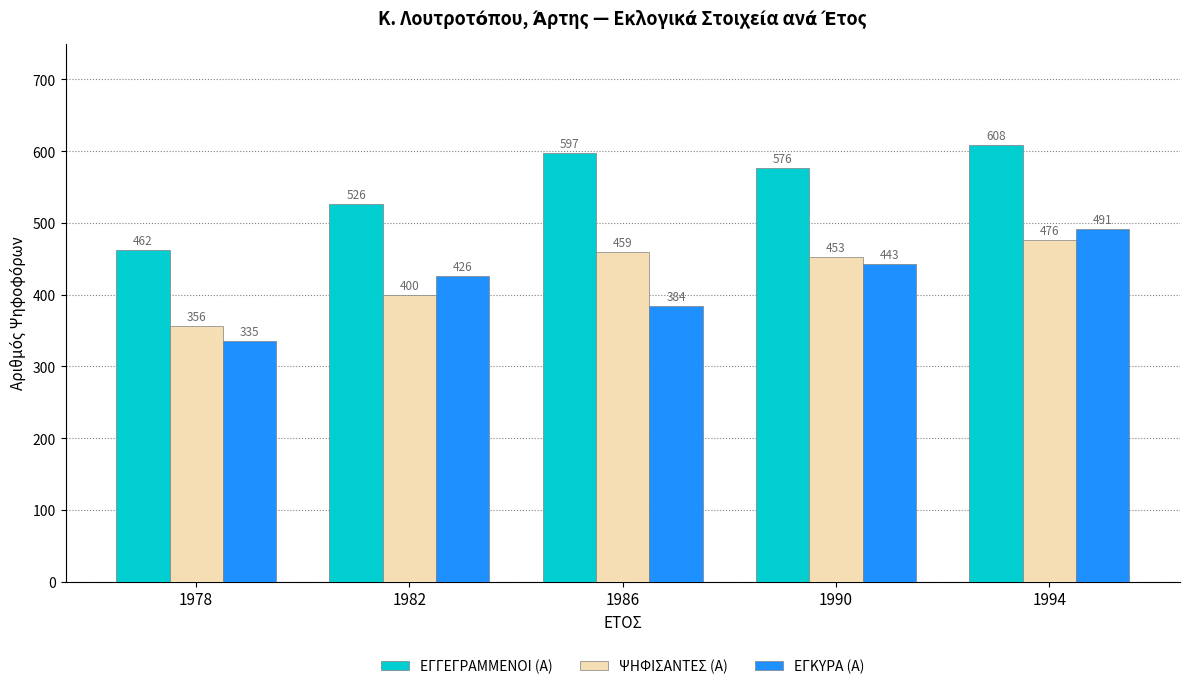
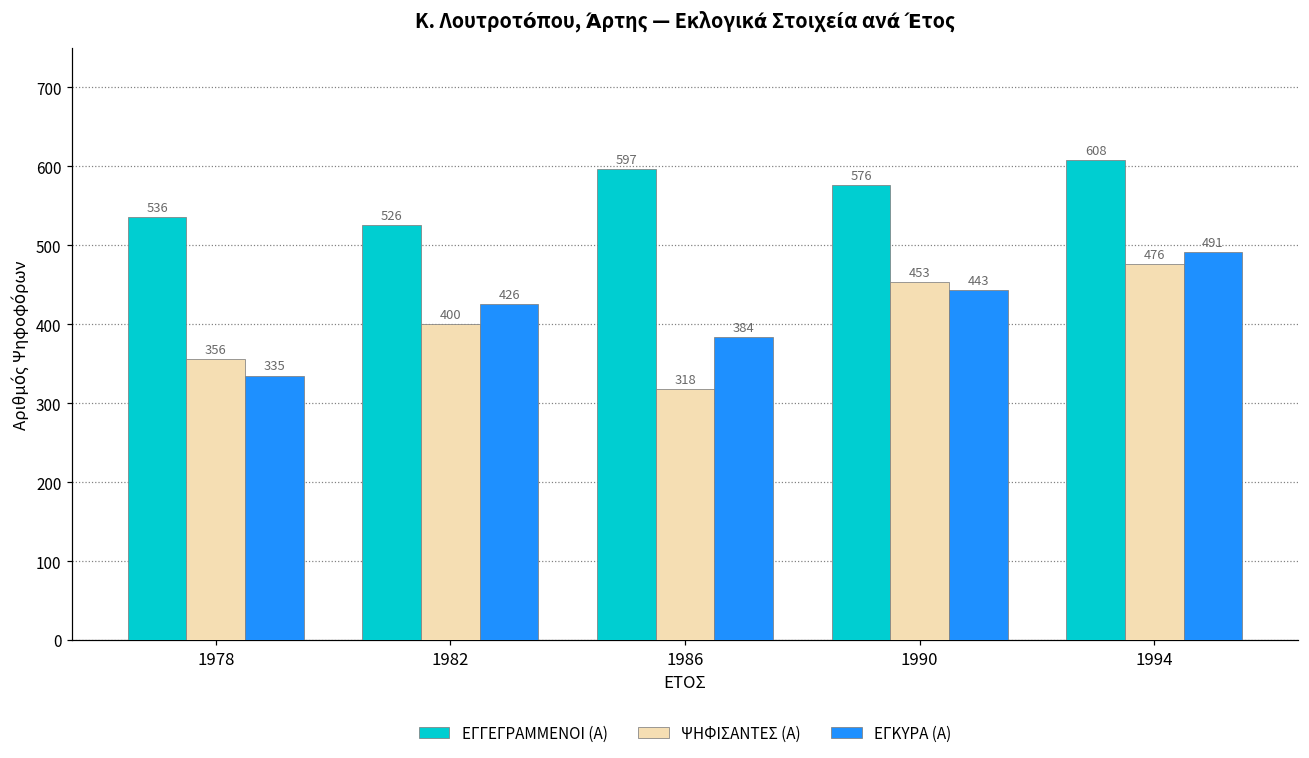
  {
    "ΕΓΓΕΓΡΑΜΜΕΝΟΙ (Α)": {
-     "1978": 462,
+     "1978": 536,
      "1982": 526,
      "1986": 597,
      "1990": 576,
      "1994": 608
    },
    "ΨΗΦΙΣΑΝΤΕΣ (Α)": {
      "1978": 356,
      "1982": 400,
-     "1986": 459,
+     "1986": 318,
      "1990": 453,
      "1994": 476
    },
    "ΕΓΚΥΡΑ (Α)": {
      "1978": 335,
      "1982": 426,
      "1986": 384,
      "1990": 443,
      "1994": 491
    }
  }
